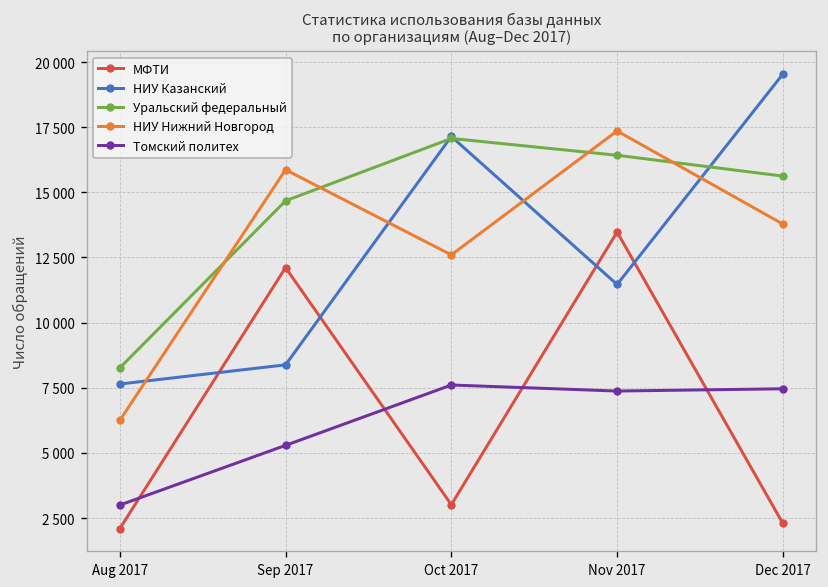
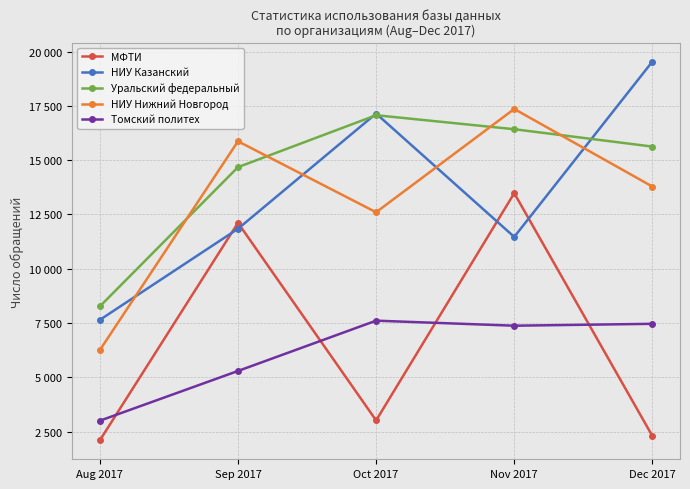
  {
    "НИУ Казанский": {
      "Aug 2017": 7600,
-     "Sep 2017": 8400,
+     "Sep 2017": 11800,
      "Nov 2017": 11500,
      "Dec 2017": 19500
    },
    "Уральский федеральный": {
      "Aug 2017": 8300,
      "Sep 2017": 14700,
      "Nov 2017": 16400,
      "Dec 2017": 15600
    },
    "Томский политех": {
      "Aug 2017": 3000,
      "Sep 2017": 5300,
      "Oct 2017": 7600,
      "Nov 2017": 7400,
      "Dec 2017": 7500
    }
  }
